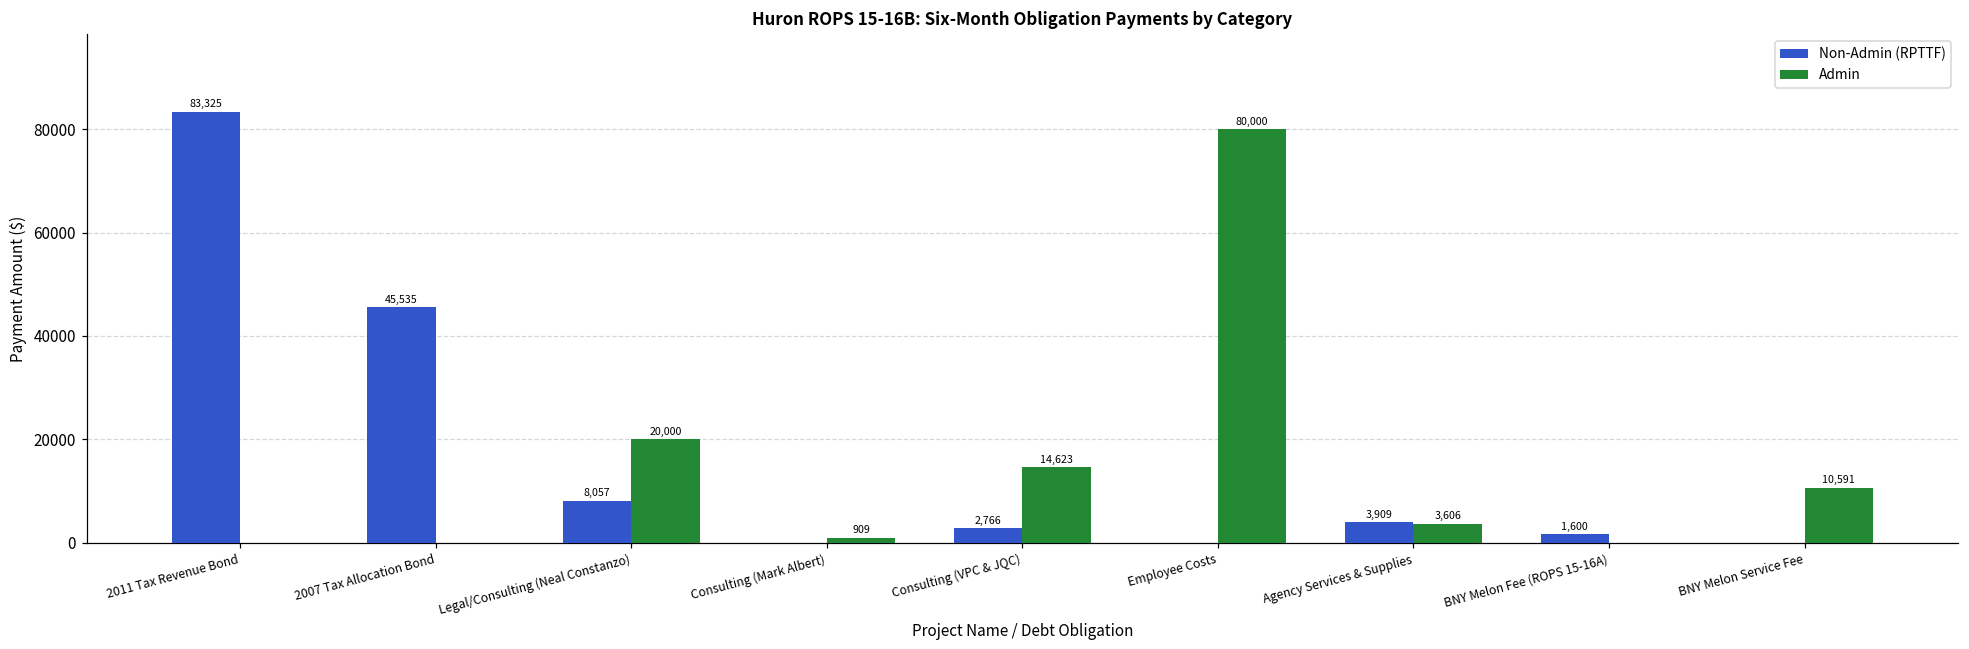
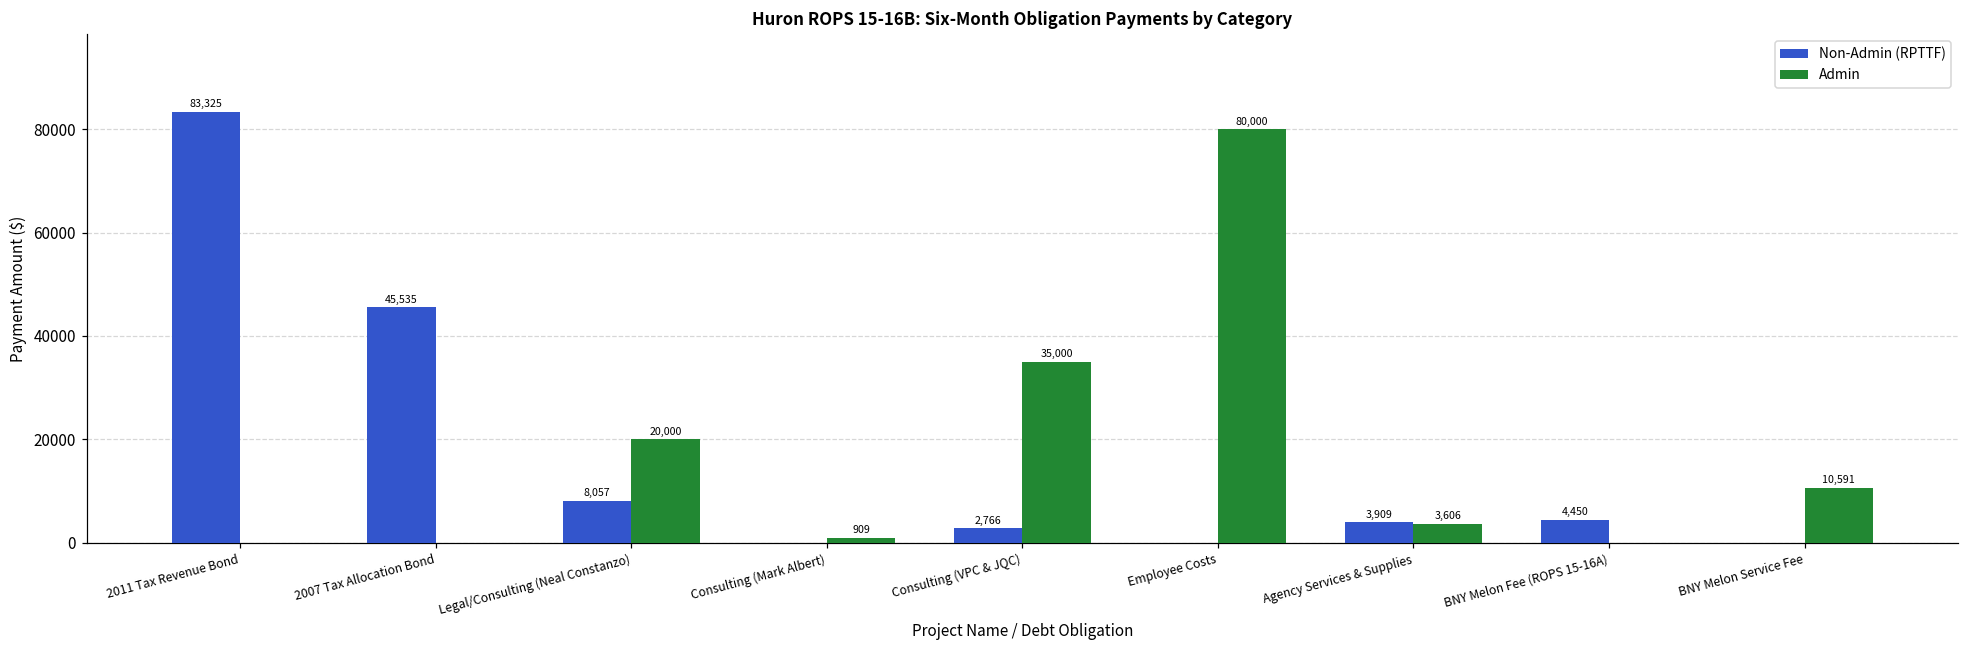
  {
    "Non-Admin (RPTTF)": {
      "2011 Tax Revenue Bond": "83,325",
      "2007 Tax Allocation Bond": "45,535",
      "Legal/Consulting (Neal Constanzo)": "8,057",
      "Consulting (VPC & JQC)": "2,766",
      "Agency Services & Supplies": "3,909",
-     "BNY Melon Fee (ROPS 15-16A)": "1,600"
+     "BNY Melon Fee (ROPS 15-16A)": "4,450"
    },
    "Admin": {
      "Legal/Consulting (Neal Constanzo)": "20,000",
      "Consulting (Mark Albert)": "909",
-     "Consulting (VPC & JQC)": "14,623",
+     "Consulting (VPC & JQC)": "35,000",
      "Employee Costs": "80,000",
      "Agency Services & Supplies": "3,606",
      "BNY Melon Service Fee": "10,591"
    }
  }
